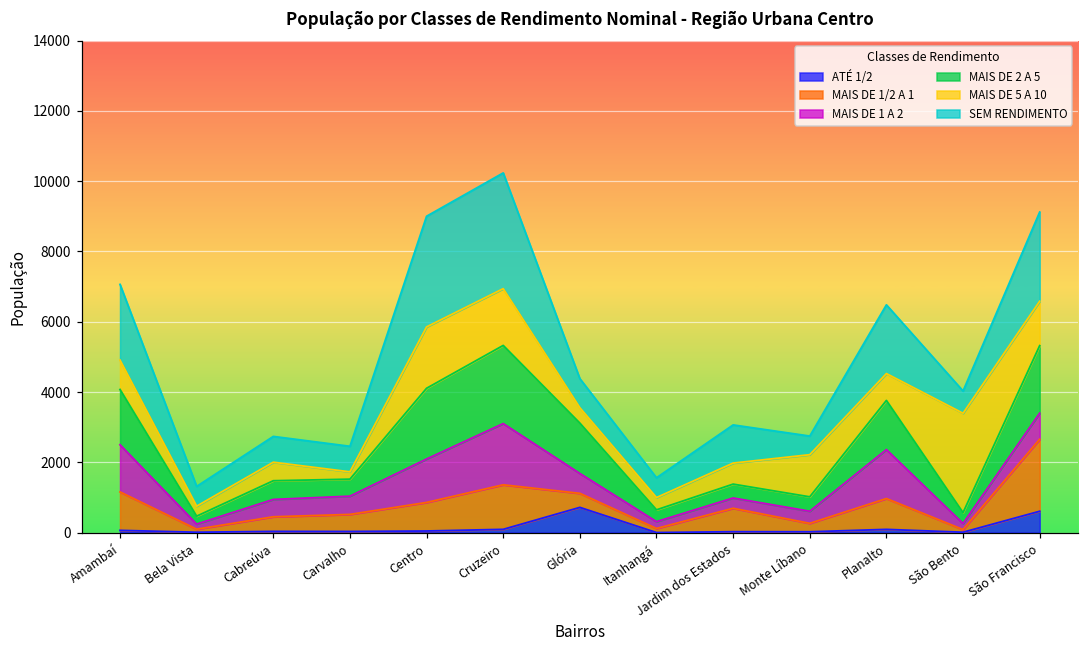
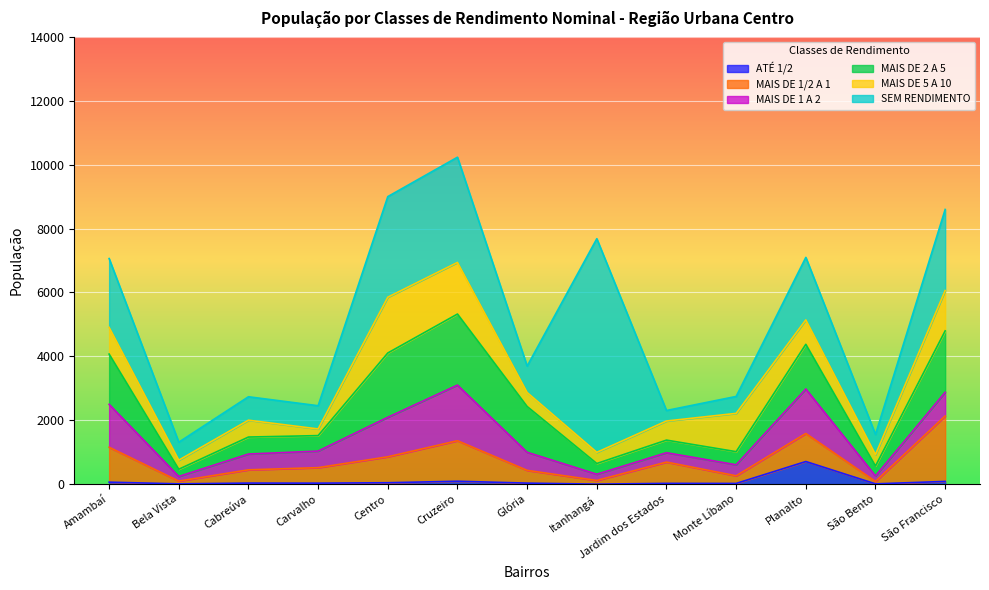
  {
    "ATÉ 1/2": {
      "Amambaí": 100,
      "Bela Vista": 0,
      "Cabreúva": 0,
      "Carvalho": 0,
      "Centro": 0,
      "Cruzeiro": 100,
-     "Glória": 700,
+     "Glória": 0,
      "Itanhangá": 0,
      "Jardim dos Estados": 0,
      "Monte Líbano": 0,
-     "Planalto": 100,
-     "São Francisco": 600
+     "Planalto": 700,
+     "São Francisco": 100
    },
    "MAIS DE 1/2 A 1": {
      "Amambaí": 1100,
      "Bela Vista": 100,
      "Cabreúva": 400,
      "Carvalho": 500,
      "Centro": 800,
      "Cruzeiro": 1300,
      "Glória": 400,
      "Itanhangá": 100,
      "Jardim dos Estados": 700,
      "Monte Líbano": 200,
      "Planalto": 900,
      "São Francisco": 2000
    },
    "MAIS DE 1 A 2": {
      "Amambaí": 1300,
      "Bela Vista": 100,
      "Cabreúva": 500,
      "Carvalho": 500,
      "Centro": 1200,
      "Cruzeiro": 1700,
      "Glória": 600,
      "Itanhangá": 200,
      "Jardim dos Estados": 300,
      "Monte Líbano": 300,
      "Planalto": 1400,
      "São Bento": 200,
      "São Francisco": 700
    },
    "MAIS DE 2 A 5": {
      "Amambaí": 1600,
      "Bela Vista": 200,
      "Cabreúva": 500,
      "Carvalho": 500,
      "Centro": 2000,
      "Cruzeiro": 2200,
      "Glória": 1400,
      "Itanhangá": 300,
      "Jardim dos Estados": 400,
      "Monte Líbano": 400,
      "Planalto": 1400,
      "São Bento": 300,
      "São Francisco": 1900
    },
    "MAIS DE 5 A 10": {
      "Amambaí": 800,
      "Bela Vista": 300,
      "Cabreúva": 500,
      "Carvalho": 200,
      "Centro": 1700,
      "Cruzeiro": 1600,
      "Glória": 400,
      "Itanhangá": 300,
      "Jardim dos Estados": 600,
      "Monte Líbano": 1200,
      "Planalto": 800,
-     "São Bento": 2800,
+     "São Bento": 400,
      "São Francisco": 1300
    },
    "SEM RENDIMENTO": {
      "Amambaí": 2200,
      "Bela Vista": 600,
      "Cabreúva": 700,
      "Carvalho": 700,
      "Centro": 3100,
      "Cruzeiro": 3300,
      "Glória": 800,
-     "Itanhangá": 600,
-     "Jardim dos Estados": 1100,
+     "Itanhangá": 6700,
+     "Jardim dos Estados": 300,
      "Monte Líbano": 500,
      "Planalto": 2000,
      "São Bento": 600,
      "São Francisco": 2500
    }
  }
